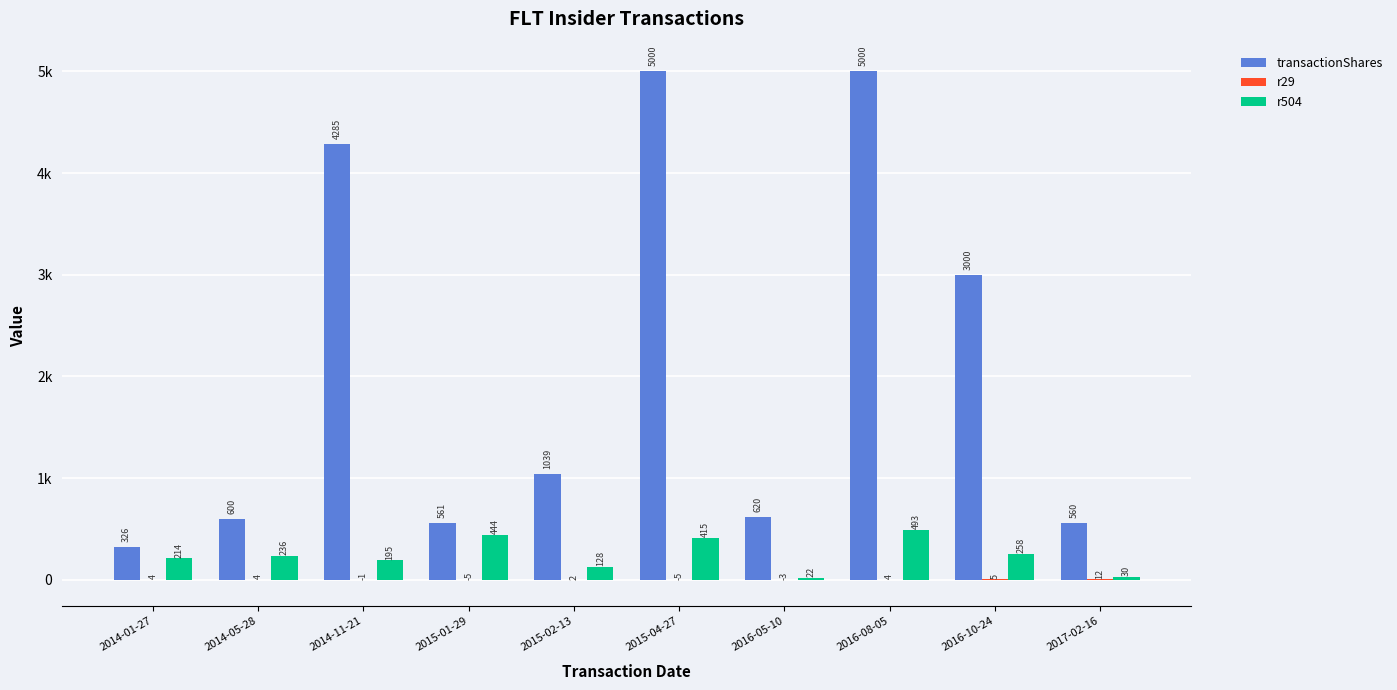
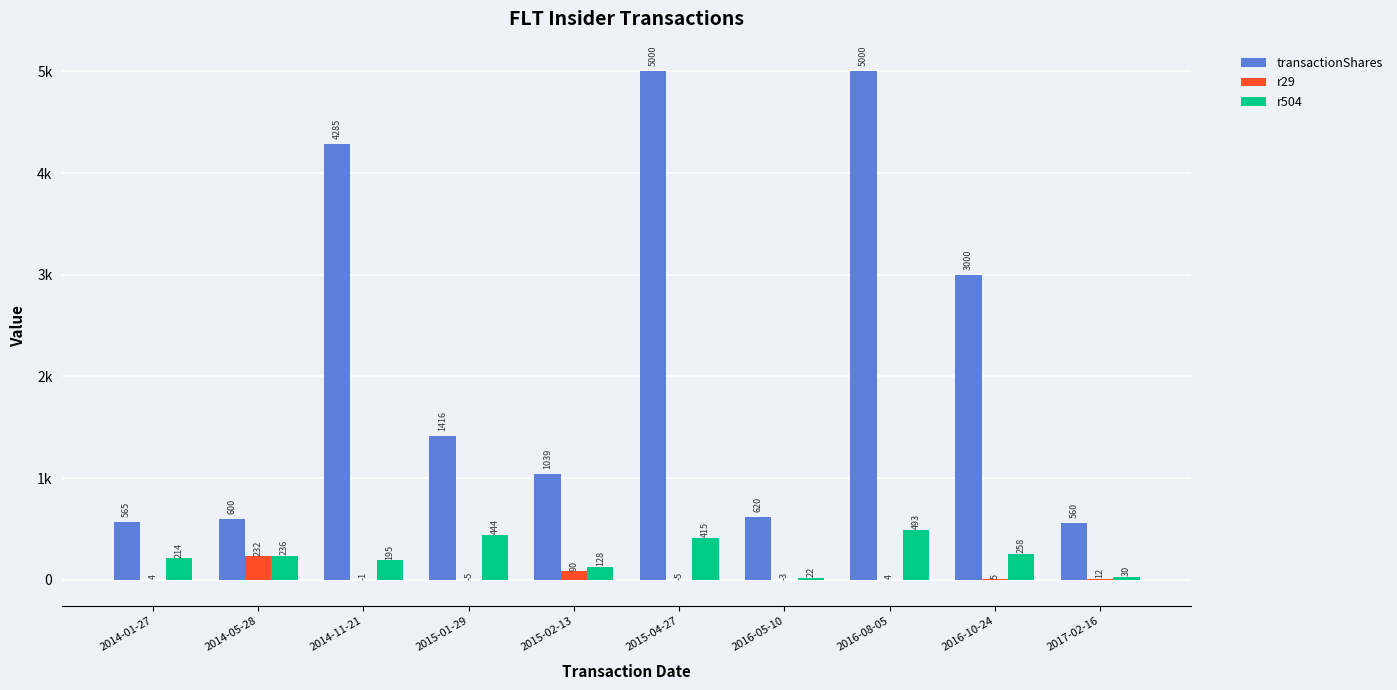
  {
    "transactionShares": {
-     "2014-01-27": 326,
+     "2014-01-27": 565,
      "2014-05-28": 600,
      "2014-11-21": 4285,
-     "2015-01-29": 561,
+     "2015-01-29": 1416,
      "2015-02-13": 1039,
      "2015-04-27": 5000,
      "2016-05-10": 620,
      "2016-08-05": 5000,
      "2016-10-24": 3000,
      "2017-02-16": 560
    },
    "r29": {
      "2014-01-27": 4,
-     "2014-05-28": 4,
+     "2014-05-28": 232,
      "2014-11-21": -1,
      "2015-01-29": -5,
-     "2015-02-13": 2,
+     "2015-02-13": 90,
      "2015-04-27": -5,
      "2016-05-10": -3,
      "2016-08-05": 4,
      "2016-10-24": 5,
      "2017-02-16": 12
    },
    "r504": {
      "2014-01-27": 214,
      "2014-05-28": 236,
      "2014-11-21": 195,
      "2015-01-29": 444,
      "2015-02-13": 128,
      "2015-04-27": 415,
      "2016-05-10": 22,
      "2016-08-05": 493,
      "2016-10-24": 258,
      "2017-02-16": 30
    }
  }
